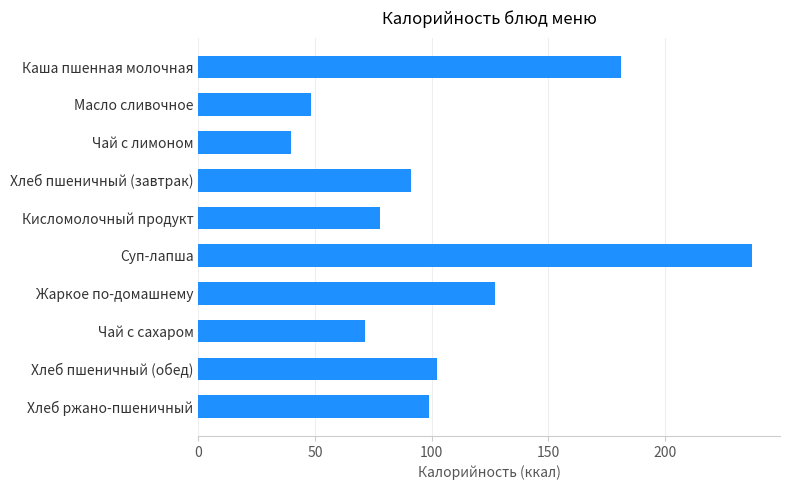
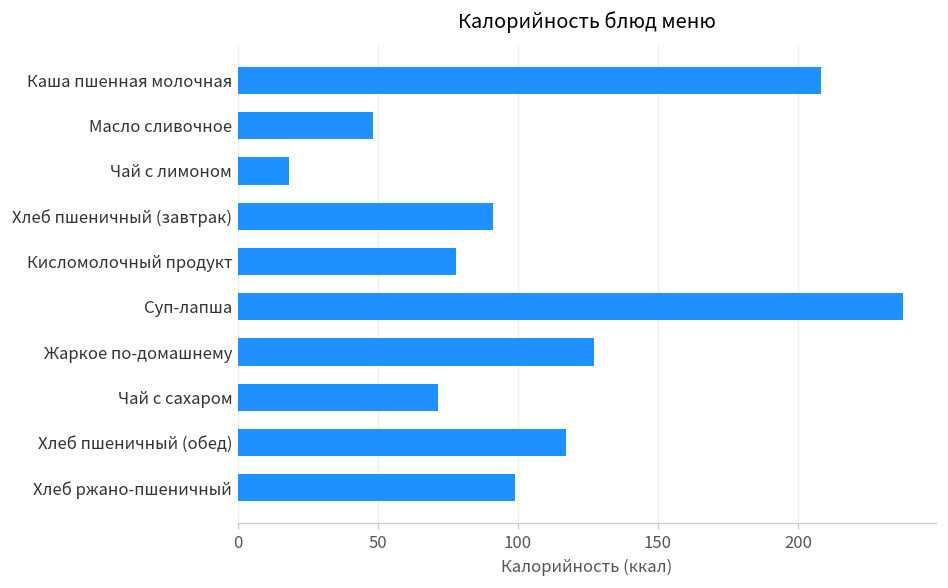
  {
-   "Каша пшенная молочная": 181,
+   "Каша пшенная молочная": 208,
    "Масло сливочное": 48,
-   "Чай с лимоном": 40,
+   "Чай с лимоном": 18,
    "Хлеб пшеничный (завтрак)": 91,
    "Кисломолочный продукт": 78,
    "Суп-лапша": 237,
    "Жаркое по-домашнему": 127,
    "Чай с сахаром": 71,
-   "Хлеб пшеничный (обед)": 102,
+   "Хлеб пшеничный (обед)": 117,
    "Хлеб ржано-пшеничный": 99
  }
